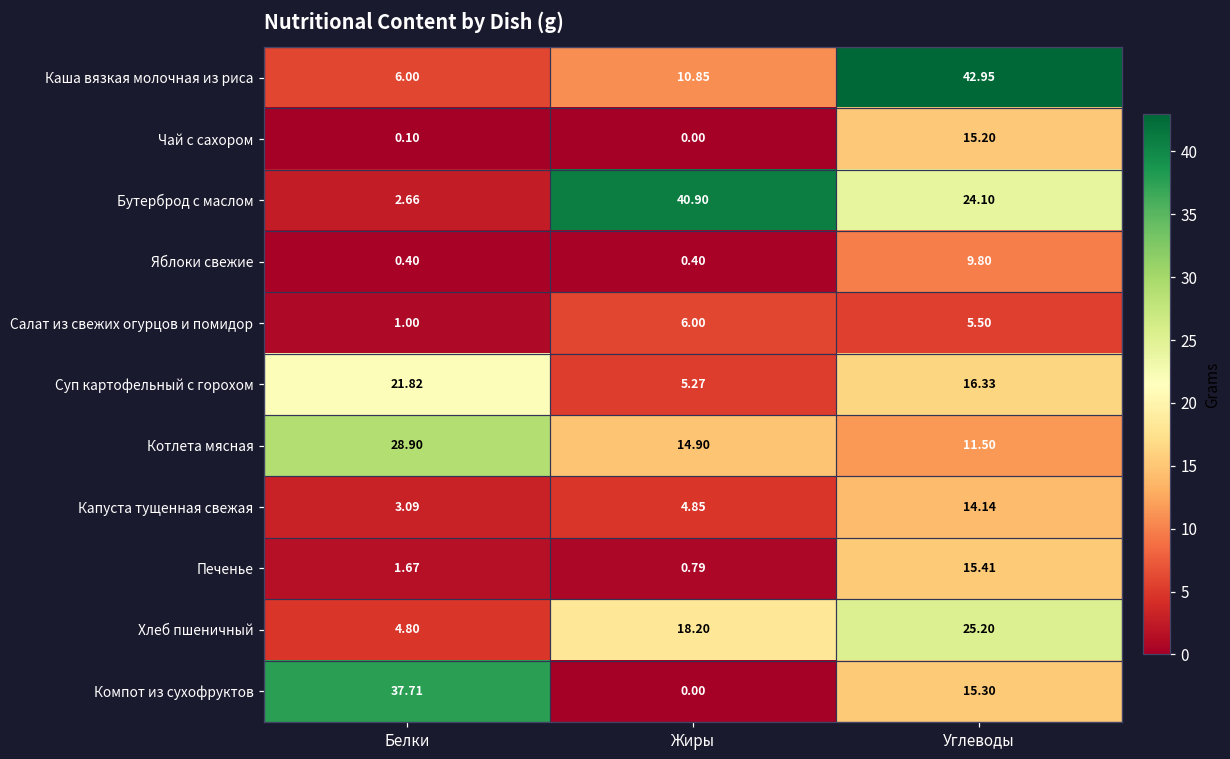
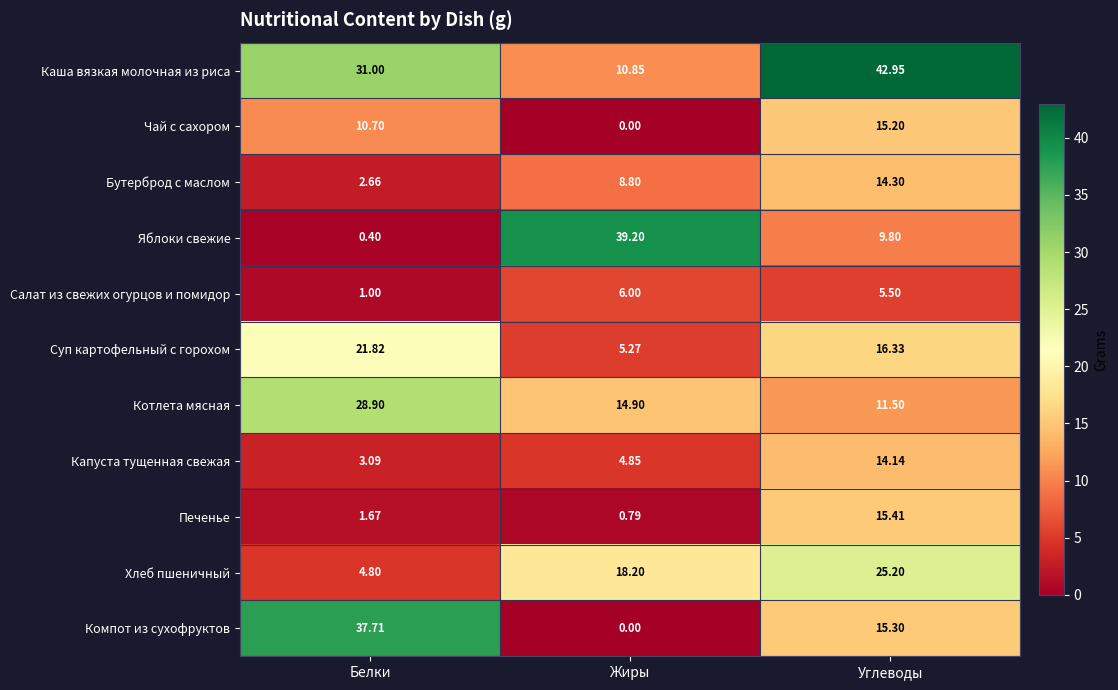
  {
    "Каша вязкая молочная из риса": {
-     "Белки": 6.00,
+     "Белки": 31.00,
      "Жиры": 10.85,
      "Углеводы": 42.95
    },
    "Чай с сахором": {
-     "Белки": 0.10,
+     "Белки": 10.70,
      "Жиры": 0.00,
      "Углеводы": 15.20
    },
    "Бутерброд с маслом": {
      "Белки": 2.66,
-     "Жиры": 40.90,
-     "Углеводы": 24.10
+     "Жиры": 8.80,
+     "Углеводы": 14.30
    },
    "Яблоки свежие": {
      "Белки": 0.40,
-     "Жиры": 0.40,
+     "Жиры": 39.20,
      "Углеводы": 9.80
    },
    "Салат из свежих огурцов и помидор": {
      "Белки": 1.00,
      "Жиры": 6.00,
      "Углеводы": 5.50
    },
    "Суп картофельный с горохом": {
      "Белки": 21.82,
      "Жиры": 5.27,
      "Углеводы": 16.33
    },
    "Котлета мясная": {
      "Белки": 28.90,
      "Жиры": 14.90,
      "Углеводы": 11.50
    },
    "Капуста тущенная свежая": {
      "Белки": 3.09,
      "Жиры": 4.85,
      "Углеводы": 14.14
    },
    "Печенье": {
      "Белки": 1.67,
      "Жиры": 0.79,
      "Углеводы": 15.41
    },
    "Хлеб пшеничный": {
      "Белки": 4.80,
      "Жиры": 18.20,
      "Углеводы": 25.20
    },
    "Компот из сухофруктов": {
      "Белки": 37.71,
      "Жиры": 0.00,
      "Углеводы": 15.30
    }
  }
